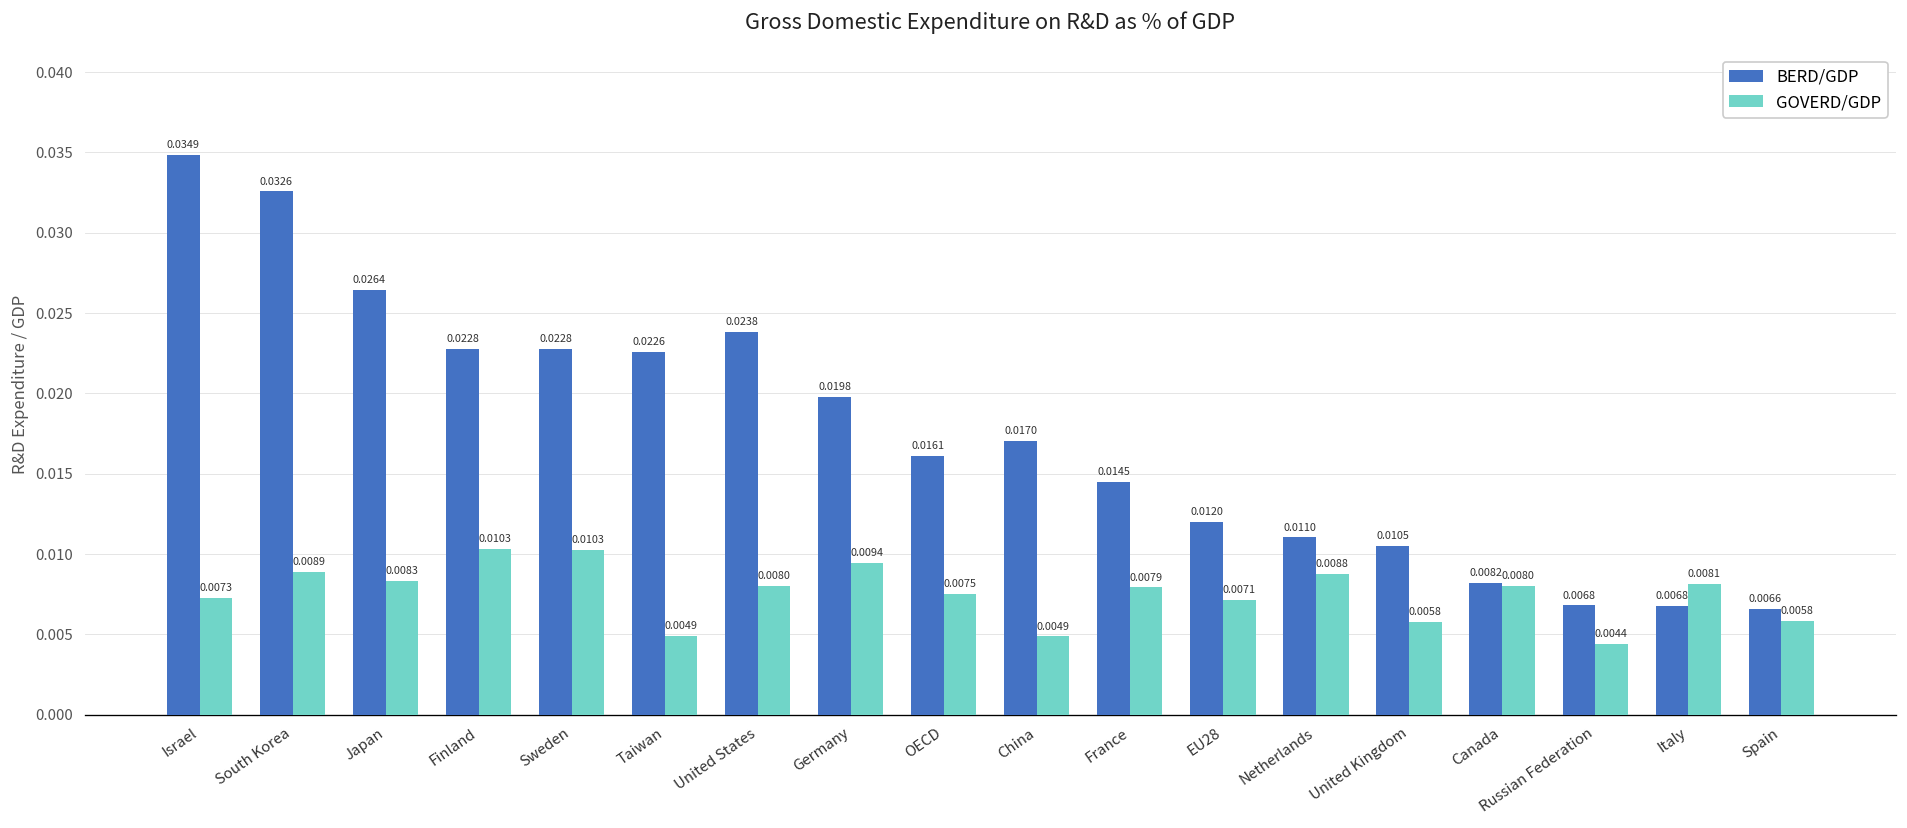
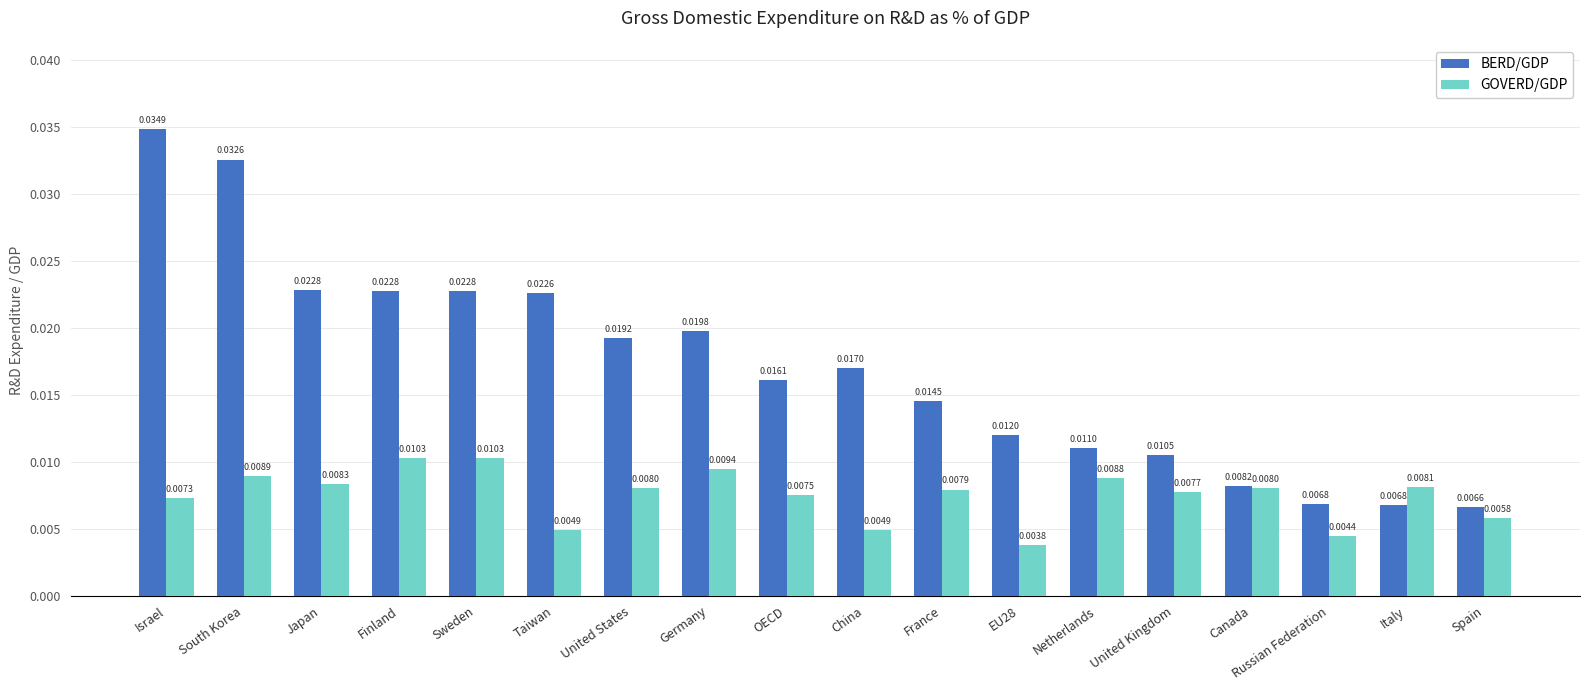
  {
    "BERD/GDP": {
      "Israel": 0.0349,
      "South Korea": 0.0326,
-     "Japan": 0.0264,
+     "Japan": 0.0228,
      "Finland": 0.0228,
      "Sweden": 0.0228,
      "Taiwan": 0.0226,
-     "United States": 0.0238,
+     "United States": 0.0192,
      "Germany": 0.0198,
      "OECD": 0.0161,
      "China": 0.0170,
      "France": 0.0145,
      "EU28": 0.0120,
      "Netherlands": 0.0110,
      "United Kingdom": 0.0105,
      "Canada": 0.0082,
      "Russian Federation": 0.0068,
      "Italy": 0.0068,
      "Spain": 0.0066
    },
    "GOVERD/GDP": {
      "Israel": 0.0073,
      "South Korea": 0.0089,
      "Japan": 0.0083,
      "Finland": 0.0103,
      "Sweden": 0.0103,
      "Taiwan": 0.0049,
      "United States": 0.0080,
      "Germany": 0.0094,
      "OECD": 0.0075,
      "China": 0.0049,
      "France": 0.0079,
-     "EU28": 0.0071,
+     "EU28": 0.0038,
      "Netherlands": 0.0088,
-     "United Kingdom": 0.0058,
+     "United Kingdom": 0.0077,
      "Canada": 0.0080,
      "Russian Federation": 0.0044,
      "Italy": 0.0081,
      "Spain": 0.0058
    }
  }
